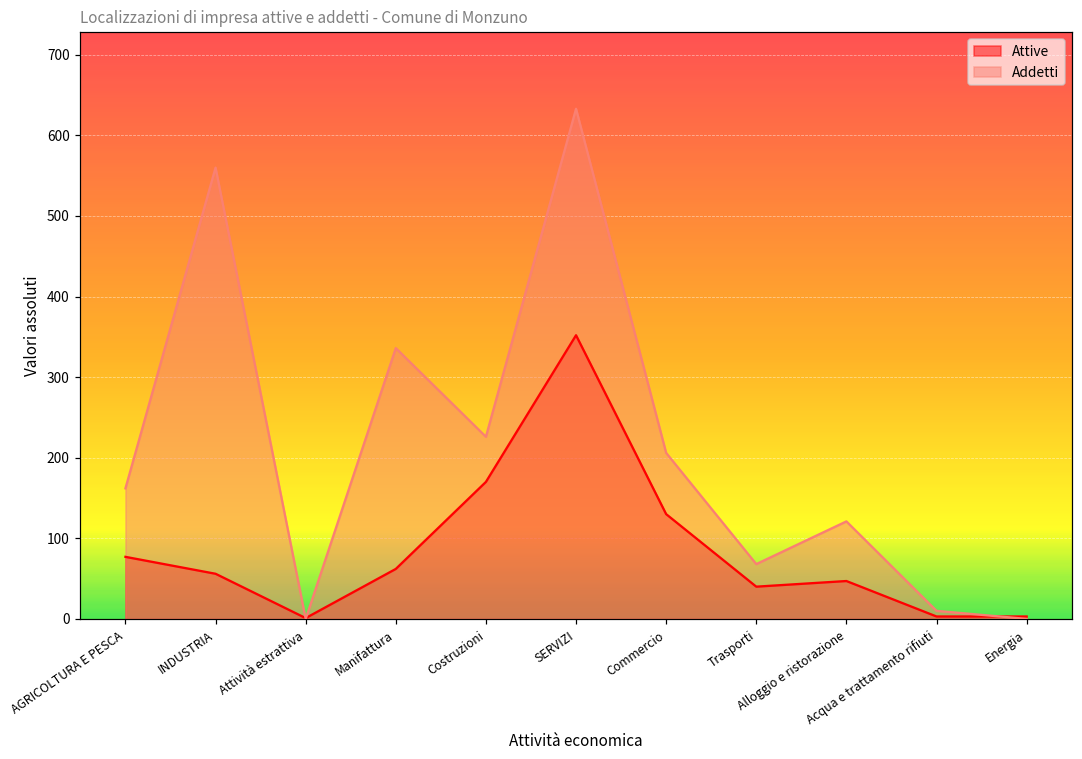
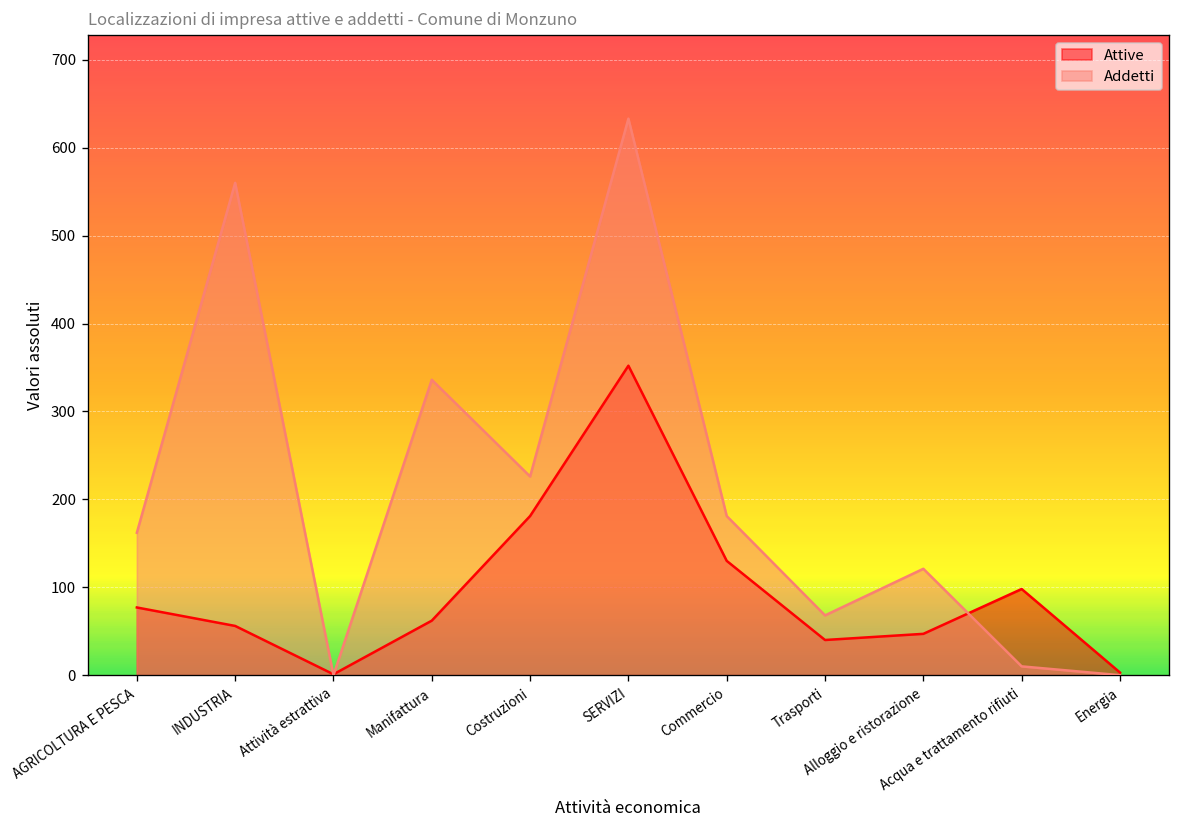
  {
    "Attive": {
      "AGRICOLTURA E PESCA": 80,
      "INDUSTRIA": 60,
      "Manifattura": 60,
-     "Costruzioni": 170,
+     "Costruzioni": 180,
      "SERVIZI": 350,
      "Commercio": 130,
      "Trasporti": 40,
      "Alloggio e ristorazione": 50,
-     "Acqua e trattamento rifiuti": 0
+     "Acqua e trattamento rifiuti": 100
    },
    "Addetti": {
      "AGRICOLTURA E PESCA": 160,
      "INDUSTRIA": 560,
      "Manifattura": 340,
      "Costruzioni": 230,
      "SERVIZI": 630,
-     "Commercio": 210,
+     "Commercio": 180,
      "Trasporti": 70,
      "Alloggio e ristorazione": 120,
      "Acqua e trattamento rifiuti": 10
    }
  }
